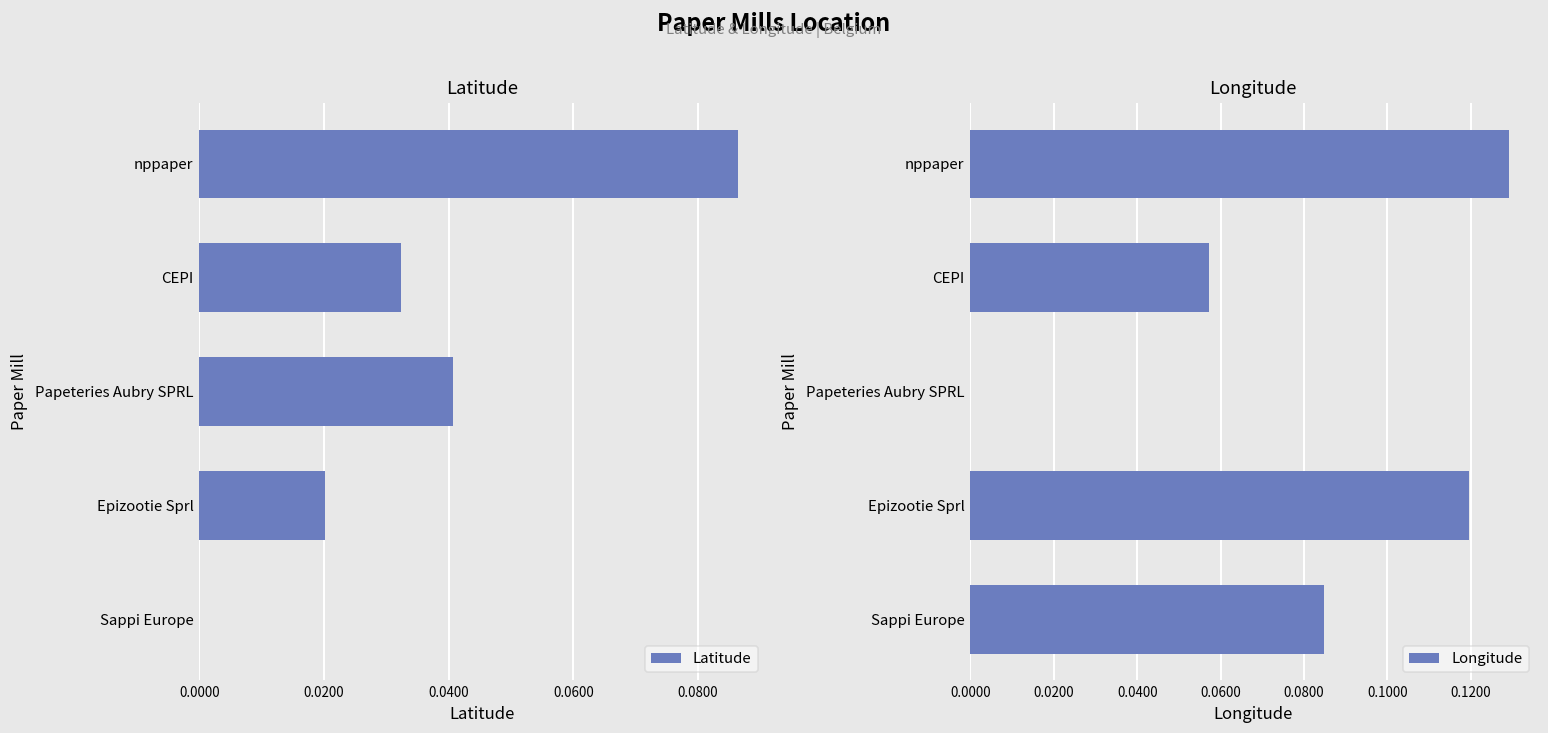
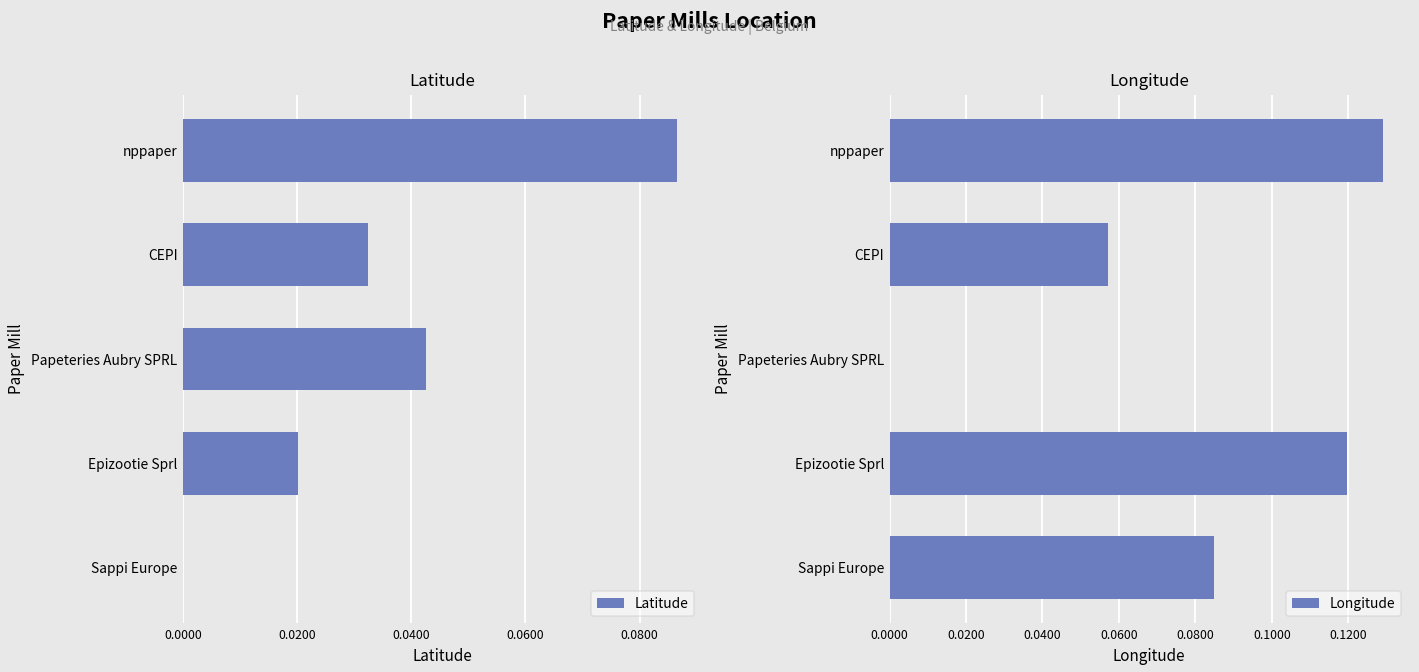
  {
    "Latitude": {
      "nppaper": 0.086,
      "CEPI": 0.032,
-     "Papeteries Aubry SPRL": 0.041,
+     "Papeteries Aubry SPRL": 0.043,
      "Epizootie Sprl": 0.020,
      "Sappi Europe": 0.000
    },
    "Longitude": {
      "nppaper": 0.129,
      "CEPI": 0.057,
      "Papeteries Aubry SPRL": 0.000,
      "Epizootie Sprl": 0.120,
      "Sappi Europe": 0.085
    }
  }
